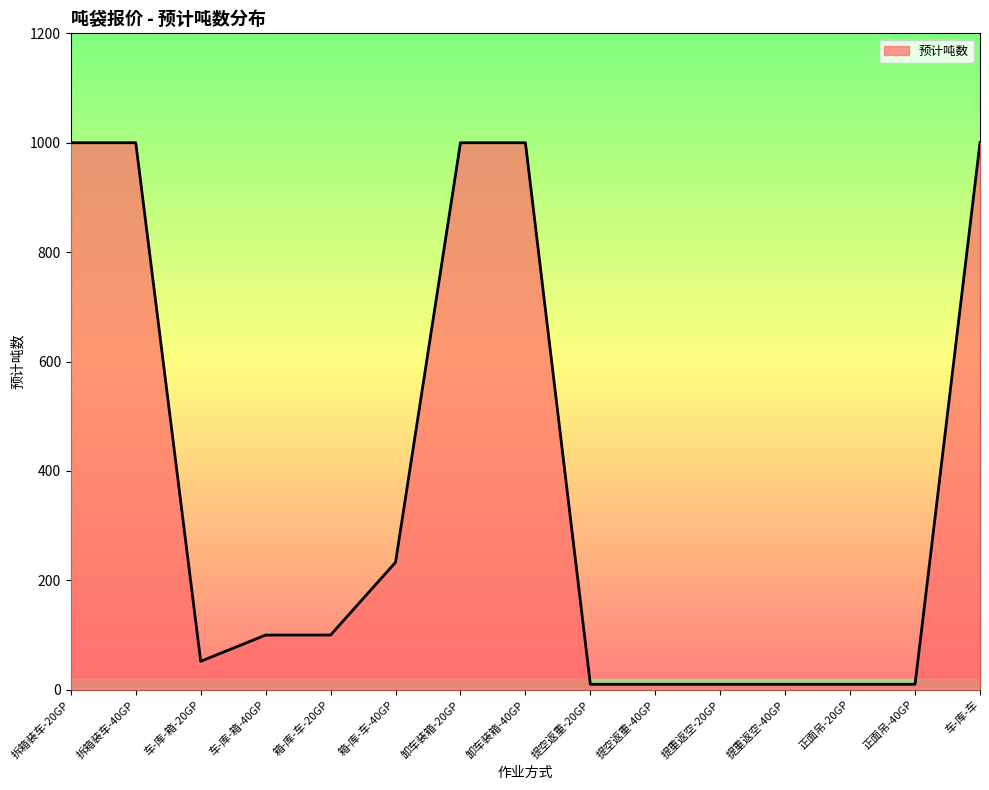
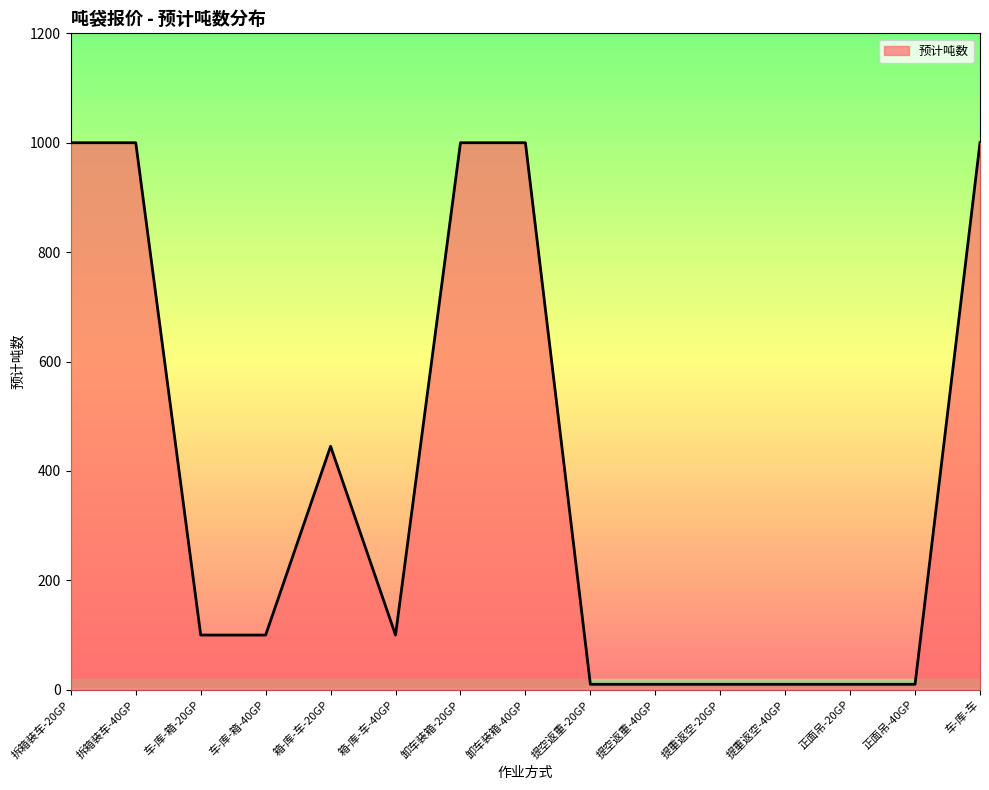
  {
    "拆箱装车-20GP": 1000,
    "拆箱装车-40GP": 1000,
-   "车-库-箱-20GP": 50,
+   "车-库-箱-20GP": 100,
    "车-库-箱-40GP": 100,
-   "箱-库-车-20GP": 100,
-   "箱-库-车-40GP": 230,
+   "箱-库-车-20GP": 450,
+   "箱-库-车-40GP": 100,
    "卸车装箱-20GP": 1000,
    "卸车装箱-40GP": 1000,
    "提空返重-20GP": 10,
    "提空返重-40GP": 10,
    "提重返空-20GP": 10,
    "提重返空-40GP": 10,
    "正面吊-20GP": 10,
    "正面吊-40GP": 10,
    "车-库-车": 1000
  }
